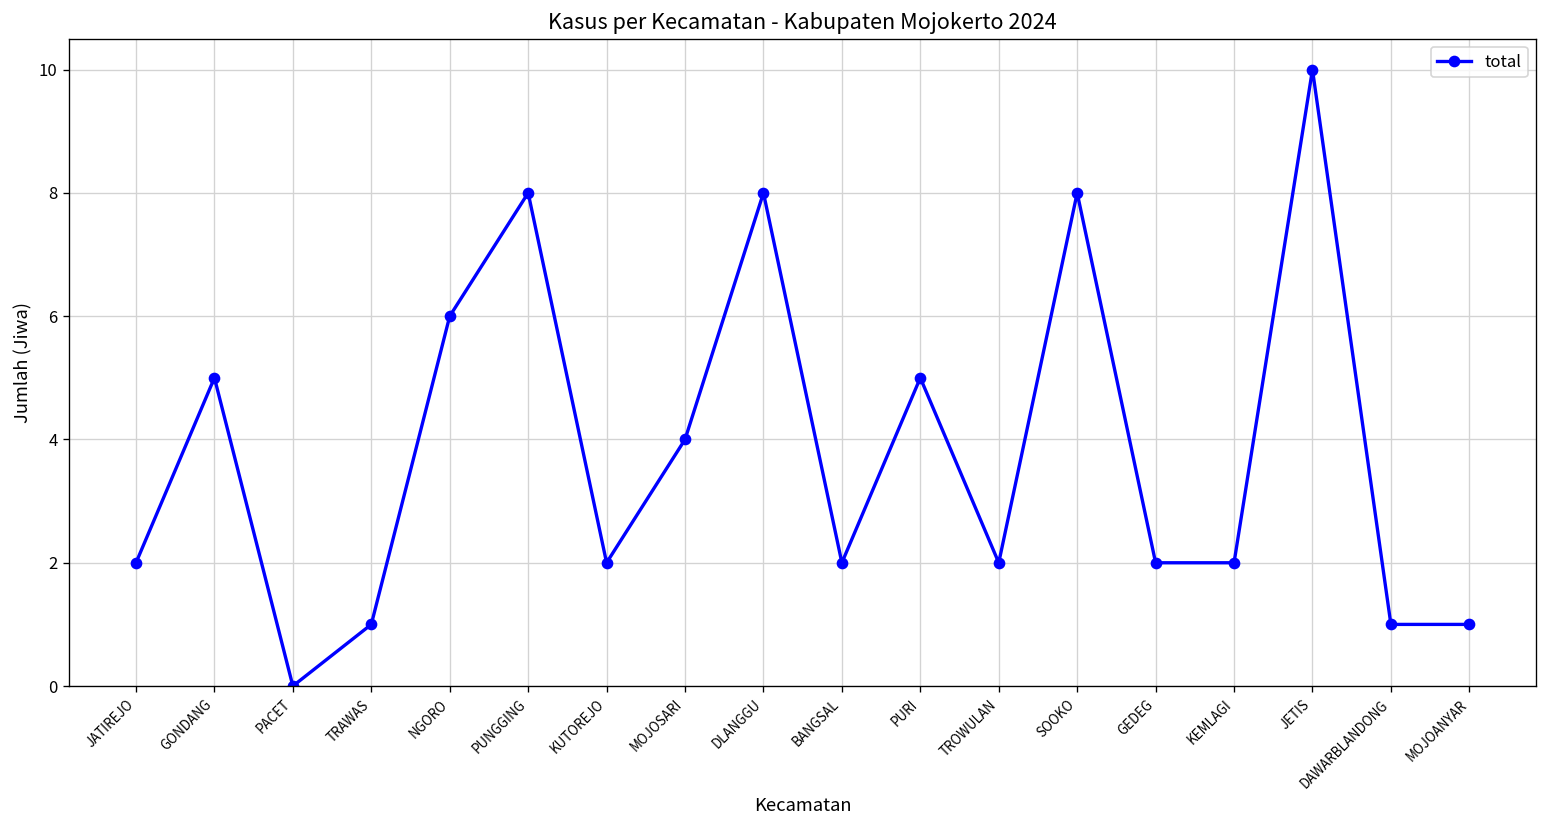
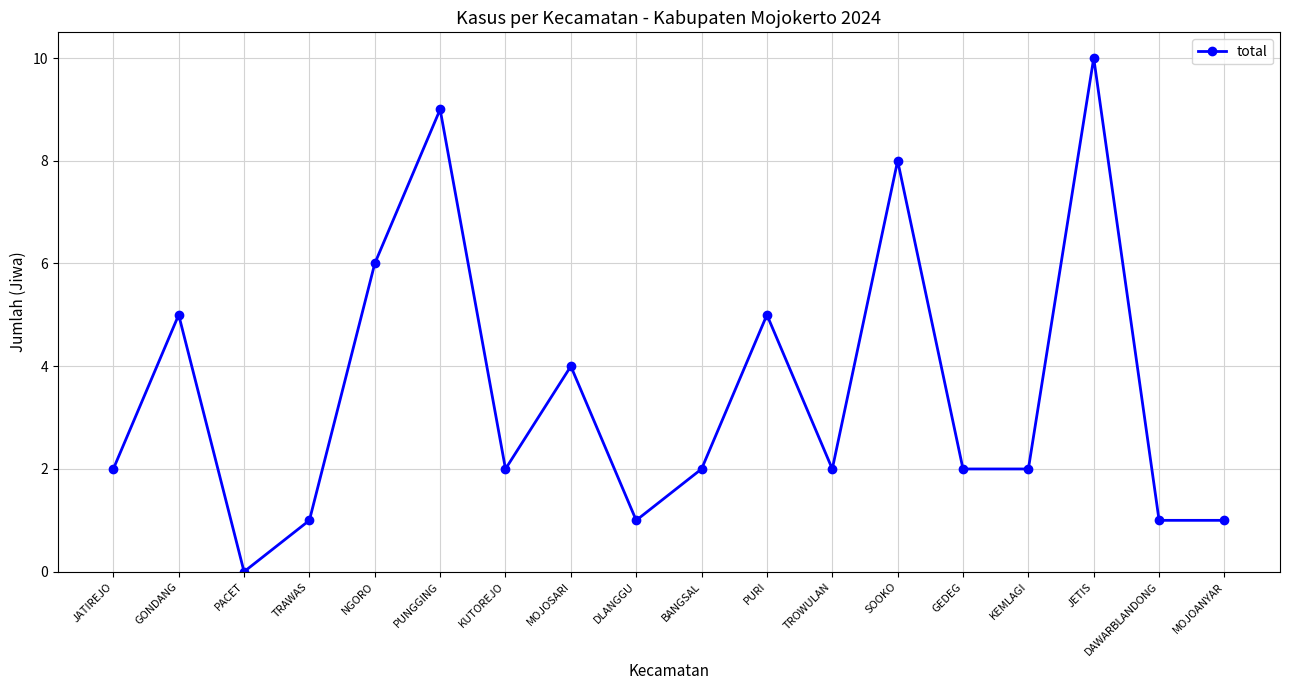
  {
    "JATIREJO": 2,
    "GONDANG": 5,
    "PACET": 0,
    "TRAWAS": 1,
    "NGORO": 6,
-   "PUNGGING": 8,
+   "PUNGGING": 9,
    "KUTOREJO": 2,
    "MOJOSARI": 4,
-   "DLANGGU": 8,
+   "DLANGGU": 1,
    "BANGSAL": 2,
    "PURI": 5,
    "TROWULAN": 2,
    "SOOKO": 8,
    "GEDEG": 2,
    "KEMLAGI": 2,
    "JETIS": 10,
    "DAWARBLANDONG": 1,
    "MOJOANYAR": 1
  }
